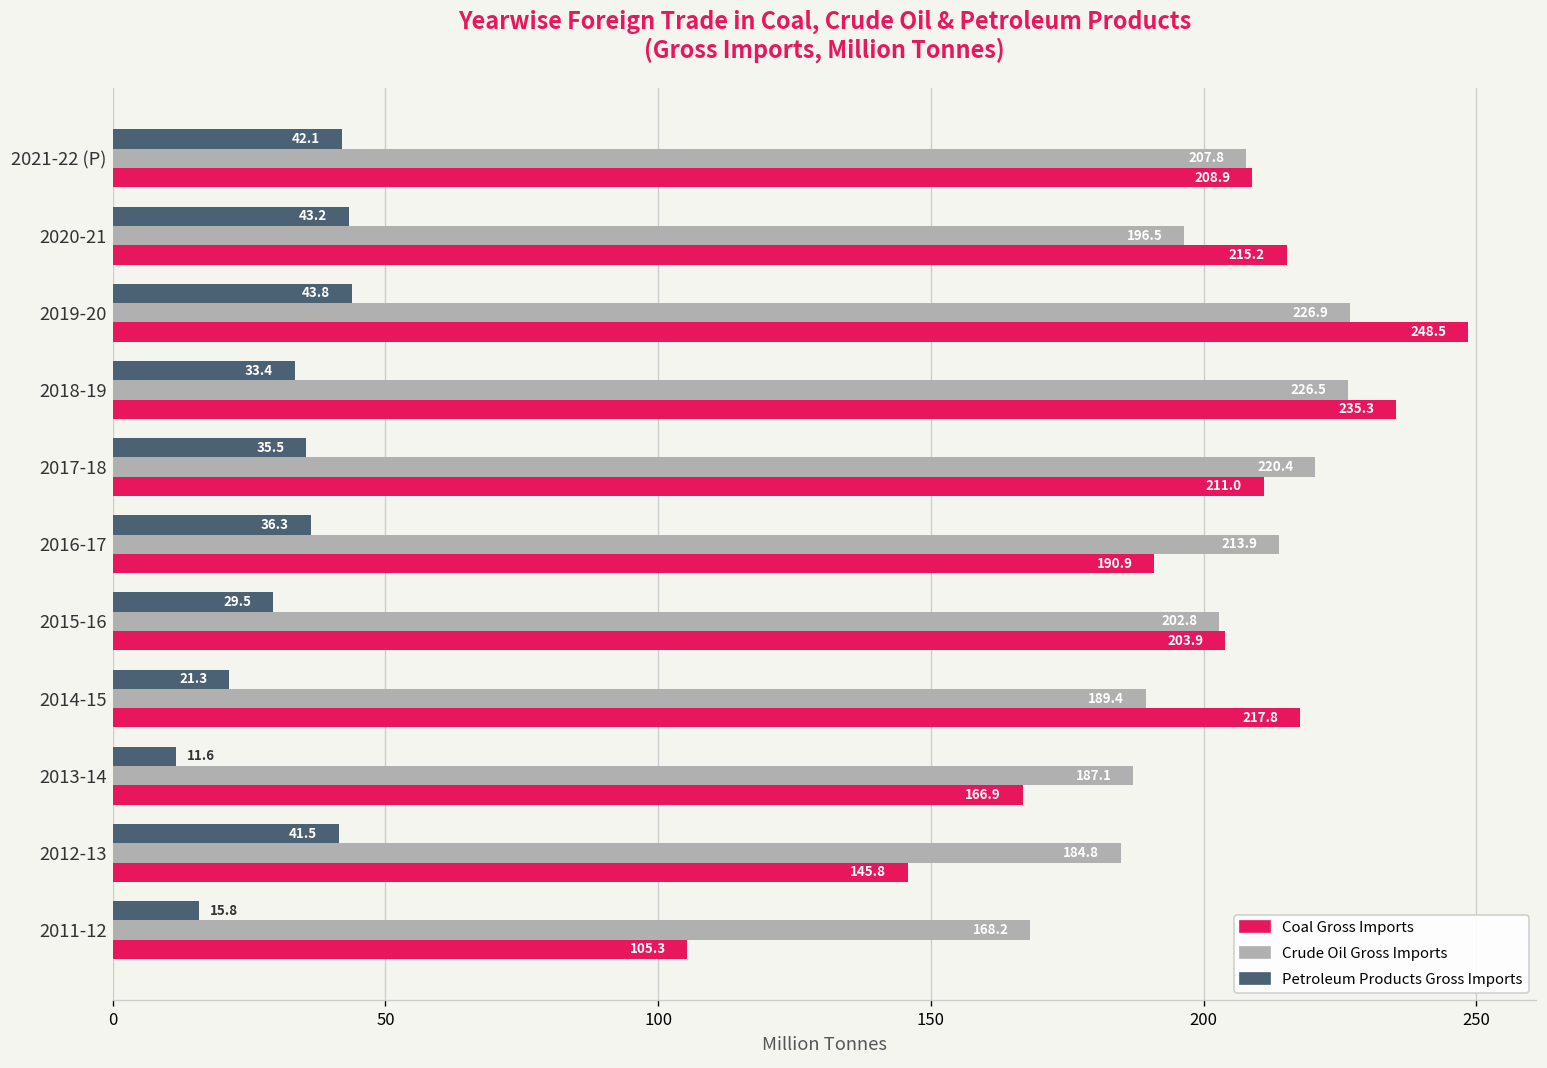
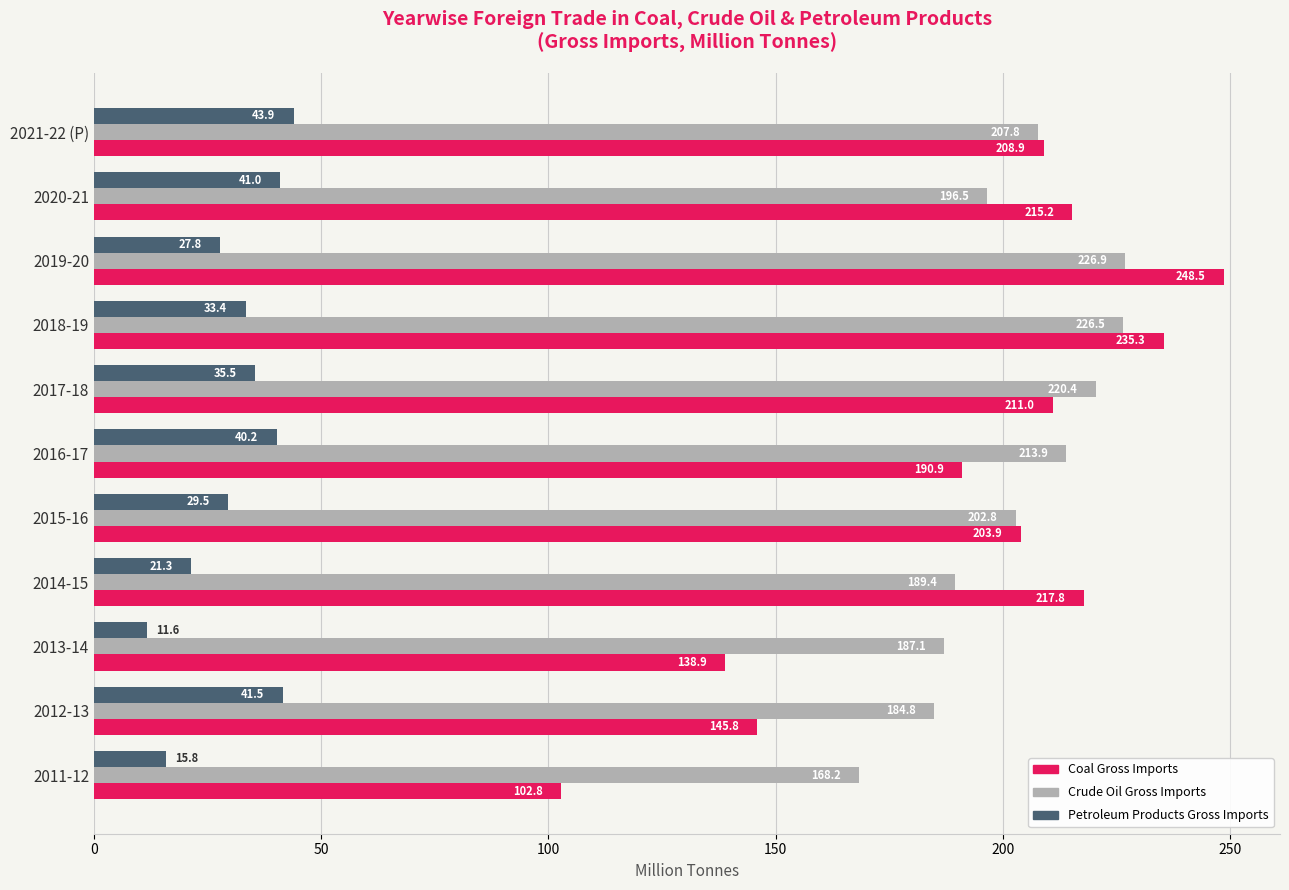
  {
    "Coal Gross Imports": {
      "2021-22 (P)": 208.9,
      "2020-21": 215.2,
      "2019-20": 248.5,
      "2018-19": 235.3,
      "2017-18": 211.0,
      "2016-17": 190.9,
      "2015-16": 203.9,
      "2014-15": 217.8,
-     "2013-14": 166.9,
+     "2013-14": 138.9,
      "2012-13": 145.8,
-     "2011-12": 105.3
+     "2011-12": 102.8
    },
    "Crude Oil Gross Imports": {
      "2021-22 (P)": 207.8,
      "2020-21": 196.5,
      "2019-20": 226.9,
      "2018-19": 226.5,
      "2017-18": 220.4,
      "2016-17": 213.9,
      "2015-16": 202.8,
      "2014-15": 189.4,
      "2013-14": 187.1,
      "2012-13": 184.8,
      "2011-12": 168.2
    },
    "Petroleum Products Gross Imports": {
-     "2021-22 (P)": 42.1,
-     "2020-21": 43.2,
-     "2019-20": 43.8,
+     "2021-22 (P)": 43.9,
+     "2020-21": 41.0,
+     "2019-20": 27.8,
      "2018-19": 33.4,
      "2017-18": 35.5,
-     "2016-17": 36.3,
+     "2016-17": 40.2,
      "2015-16": 29.5,
      "2014-15": 21.3,
      "2013-14": 11.6,
      "2012-13": 41.5,
      "2011-12": 15.8
    }
  }
